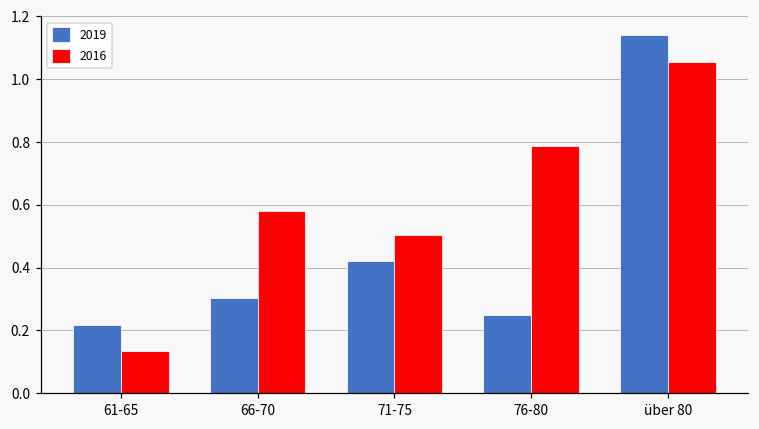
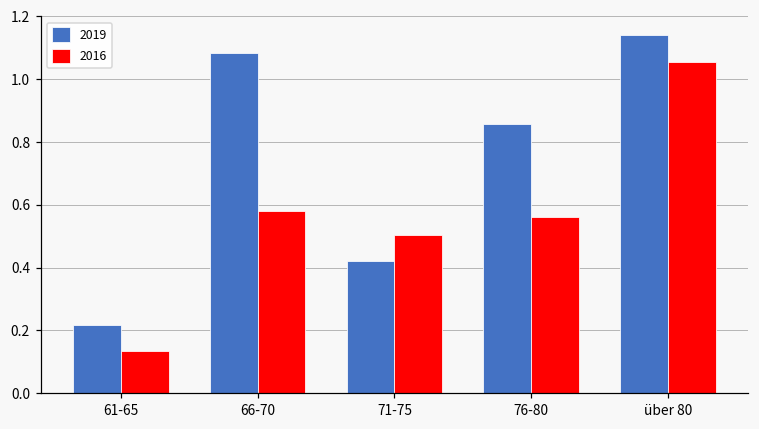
  {
    "2019": {
      "61-65": 0.22,
-     "66-70": 0.30,
+     "66-70": 1.08,
      "71-75": 0.42,
-     "76-80": 0.25,
+     "76-80": 0.86,
      "über 80": 1.14
    },
    "2016": {
      "61-65": 0.13,
      "66-70": 0.58,
      "71-75": 0.50,
-     "76-80": 0.79,
+     "76-80": 0.56,
      "über 80": 1.06
    }
  }
